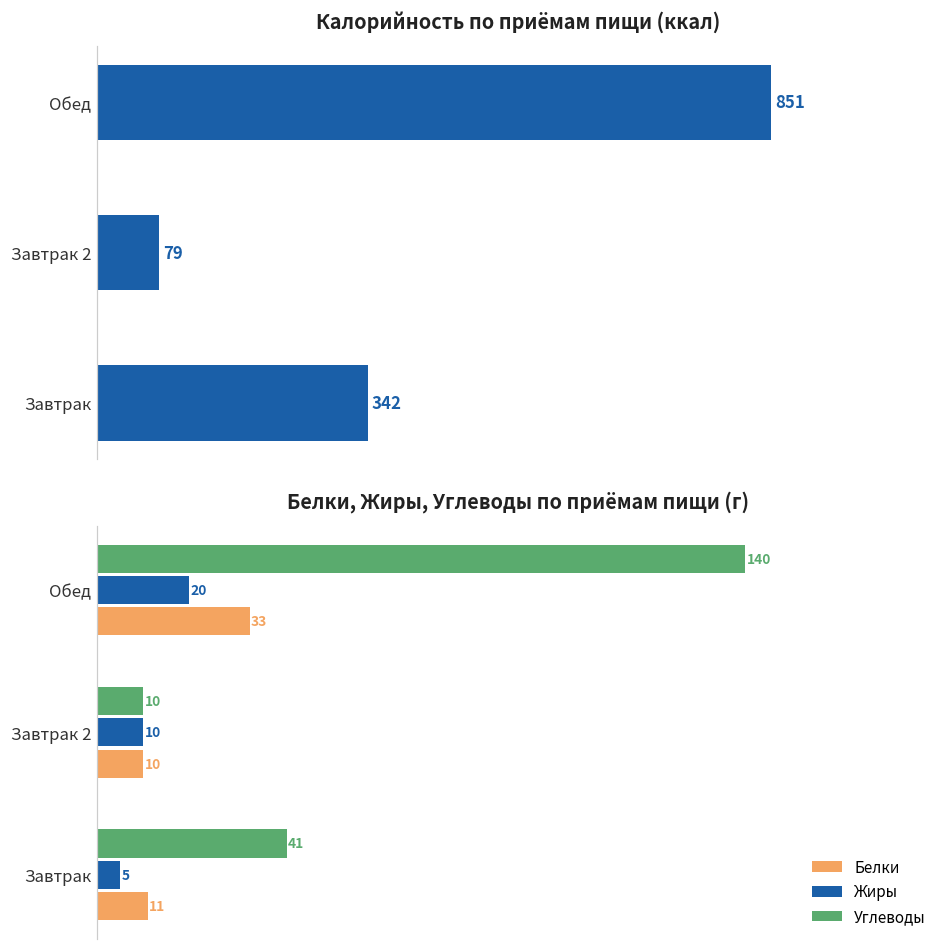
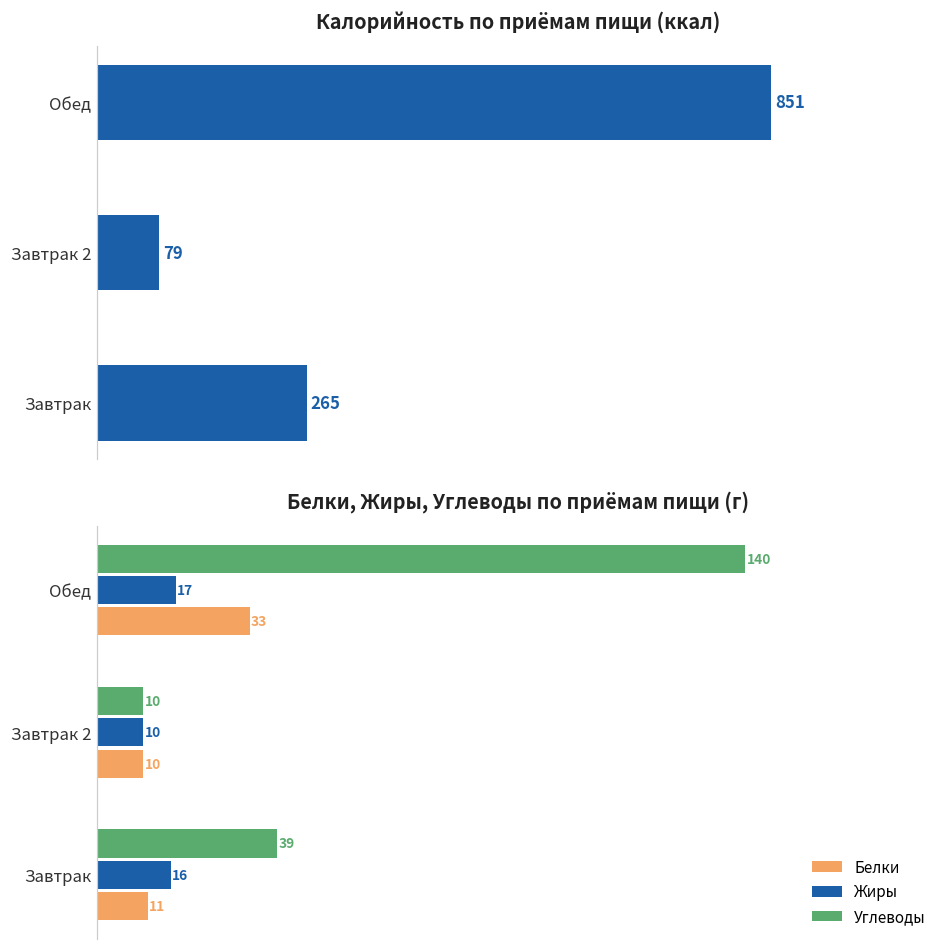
  {
    "Калорийность по приёмам пищи (ккал)": {
      "Обед": 851,
      "Завтрак 2": 79,
-     "Завтрак": 342
+     "Завтрак": 265
    },
    "Белки, Жиры, Углеводы по приёмам пищи (г)": {
      "Белки": {
        "Обед": 33,
        "Завтрак 2": 10,
        "Завтрак": 11
      },
      "Жиры": {
-       "Обед": 20,
+       "Обед": 17,
        "Завтрак 2": 10,
-       "Завтрак": 5
+       "Завтрак": 16
      },
      "Углеводы": {
        "Обед": 140,
        "Завтрак 2": 10,
-       "Завтрак": 41
+       "Завтрак": 39
      }
    }
  }
